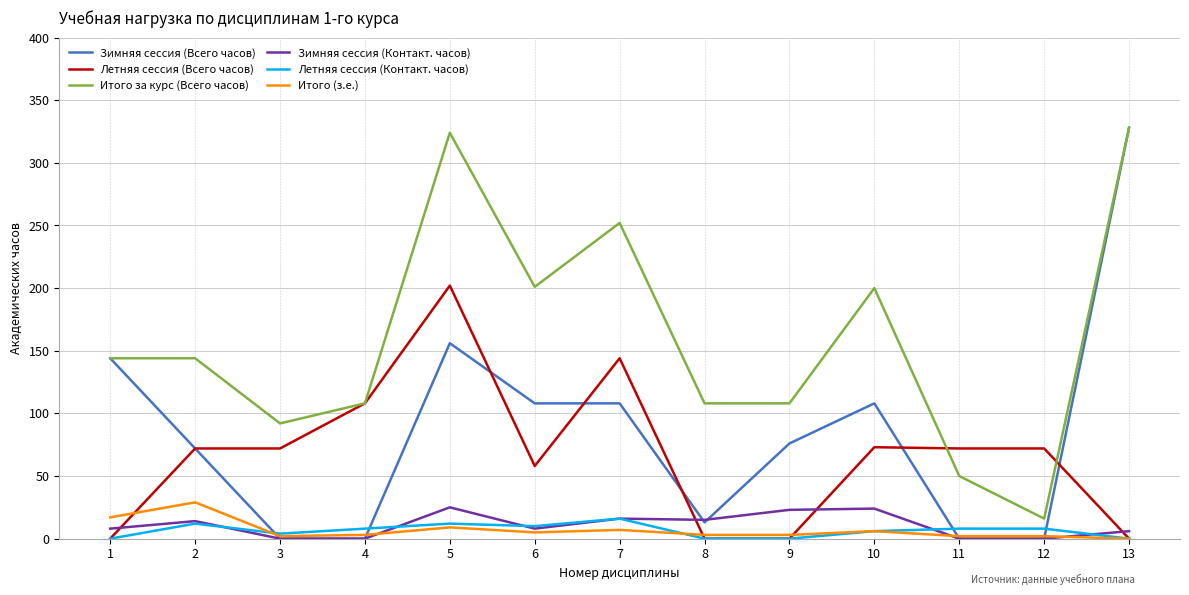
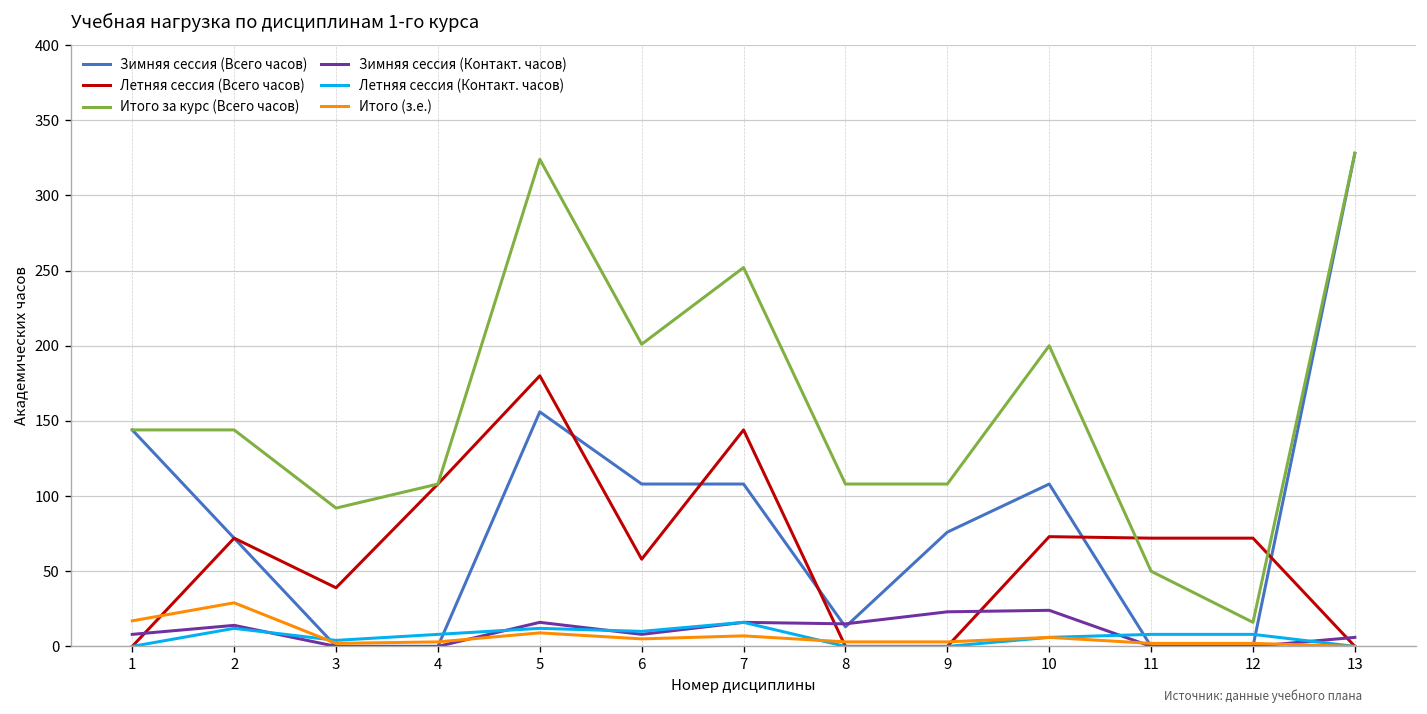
  {
    "Зимняя сессия (Всего часов)": {
      "5": 156,
      "6": 108,
      "7": 108,
      "9": 76,
      "10": 108
    },
    "Летняя сессия (Всего часов)": {
-     "3": 72,
-     "5": 202,
+     "3": 39,
+     "5": 180,
      "6": 58,
      "7": 144,
      "10": 73,
      "11": 72,
      "12": 72
    },
    "Итого за курс (Всего часов)": {
      "2": 144,
      "3": 92,
      "5": 324,
      "6": 201,
      "7": 252,
      "8": 108,
      "9": 108,
      "10": 200,
      "11": 50,
      "12": 16
    },
    "Зимняя сессия (Контакт. часов)": {
      "1": 8,
-     "5": 25,
+     "5": 16,
      "9": 23,
      "10": 24,
      "13": 6
    },
    "Летняя сессия (Контакт. часов)": {
      "4": 8,
      "5": 12,
      "11": 8,
      "12": 8
    },
    "Итого (з.е.)": {
      "1": 17,
      "2": 29,
      "4": 3,
      "5": 9,
      "6": 5,
      "7": 7,
      "8": 3,
      "9": 3
    }
  }
